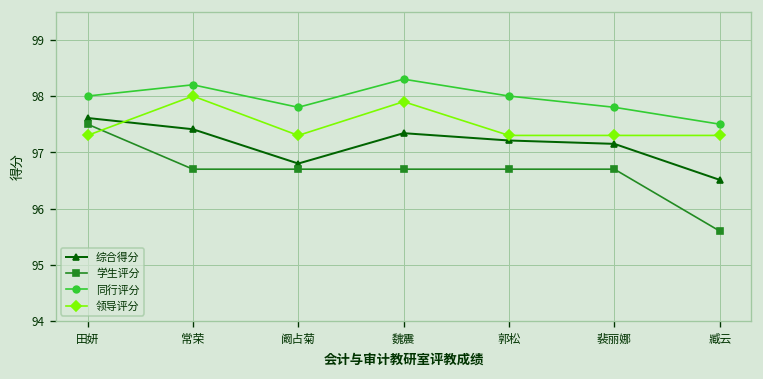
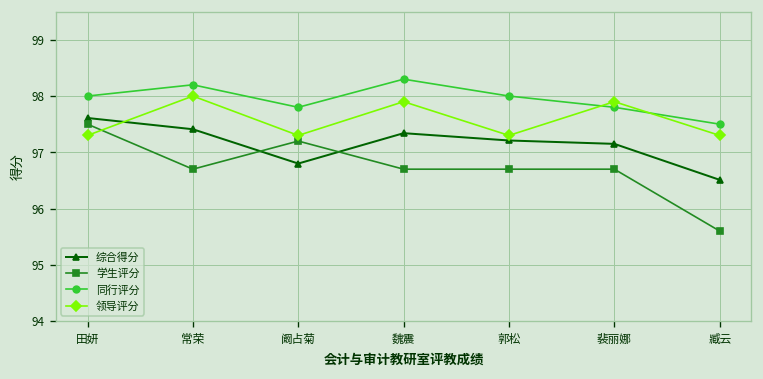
  {
    "综合得分": {
      "田妍": 97.6,
      "常荣": 97.4,
      "阚占菊": 96.8,
      "魏震": 97.3,
      "郭松": 97.2,
      "裴丽娜": 97.2,
      "臧云": 96.5
    },
    "学生评分": {
      "田妍": 97.5,
      "常荣": 96.7,
-     "阚占菊": 96.7,
+     "阚占菊": 97.2,
      "魏震": 96.7,
      "郭松": 96.7,
      "裴丽娜": 96.7,
      "臧云": 95.6
    },
    "同行评分": {
      "田妍": 98.0,
      "常荣": 98.2,
      "阚占菊": 97.8,
      "魏震": 98.3,
      "郭松": 98.0,
      "裴丽娜": 97.8,
      "臧云": 97.5
    },
    "领导评分": {
      "田妍": 97.3,
      "常荣": 98.0,
      "阚占菊": 97.3,
      "魏震": 97.9,
      "郭松": 97.3,
-     "裴丽娜": 97.3,
+     "裴丽娜": 97.9,
      "臧云": 97.3
    }
  }
